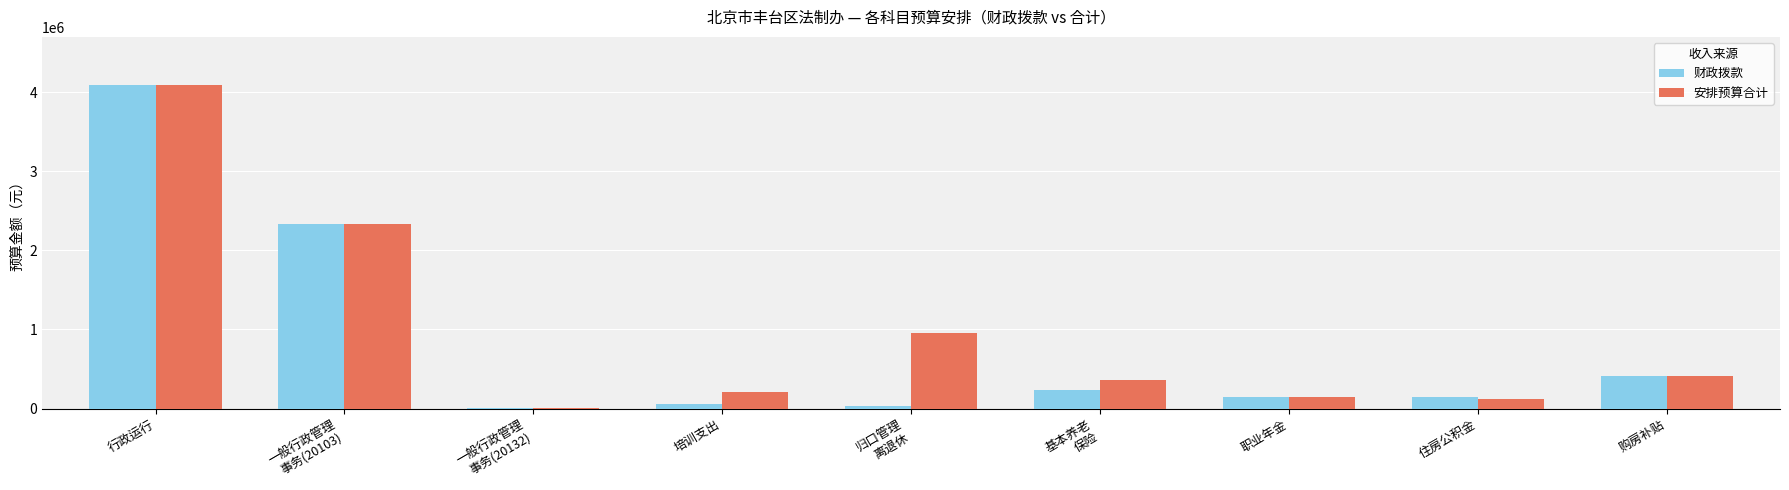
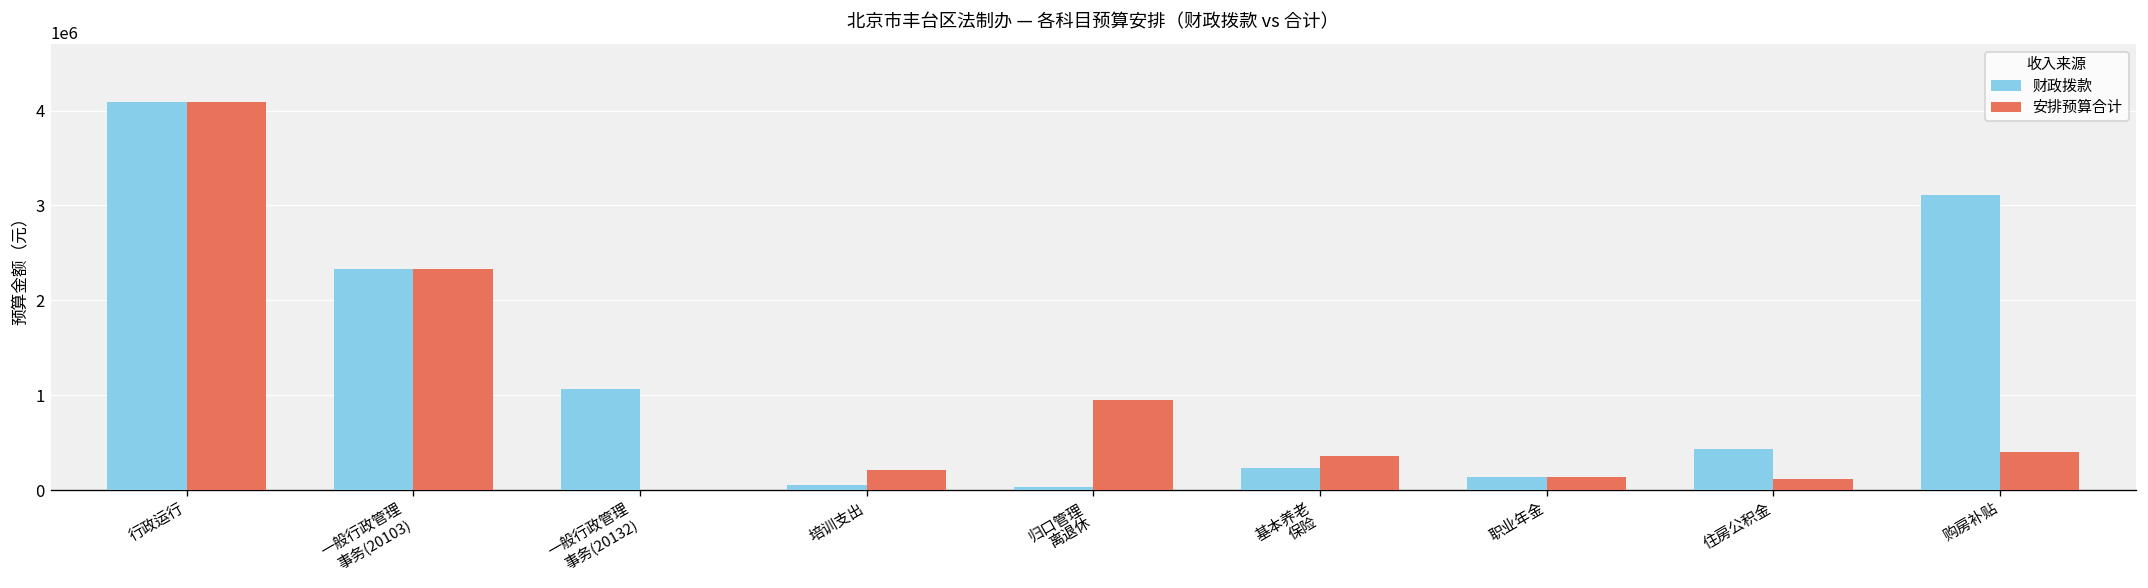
  {
    "财政拨款": {
      "行政运行": 4100000,
      "一般行政管理 事务(20103)": 2300000,
-     "一般行政管理 事务(20132)": 0,
+     "一般行政管理 事务(20132)": 1100000,
      "培训支出": 100000,
      "归口管理 离退休": 0,
      "基本养老 保险": 200000,
      "职业年金": 100000,
-     "住房公积金": 100000,
-     "购房补贴": 400000
+     "住房公积金": 400000,
+     "购房补贴": 3100000
    },
    "安排预算合计": {
      "行政运行": 4100000,
      "一般行政管理 事务(20103)": 2300000,
      "培训支出": 200000,
      "归口管理 离退休": 1000000,
      "基本养老 保险": 400000,
      "职业年金": 100000,
      "住房公积金": 100000,
      "购房补贴": 400000
    }
  }
